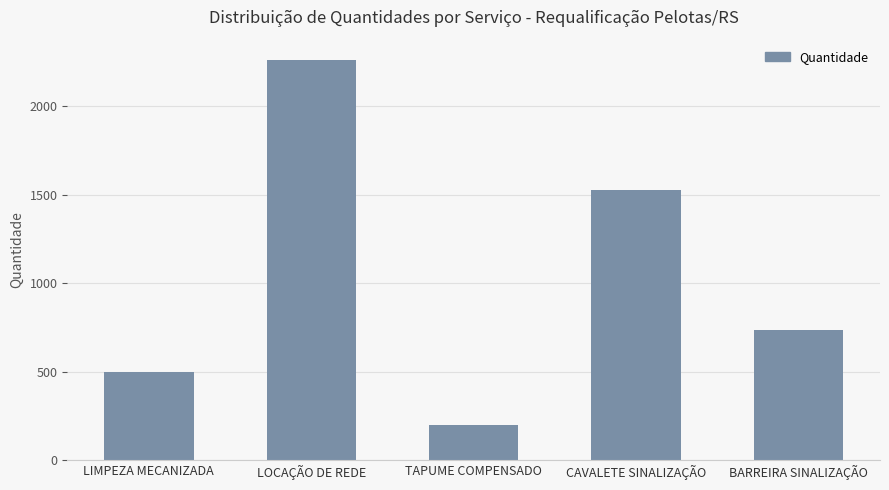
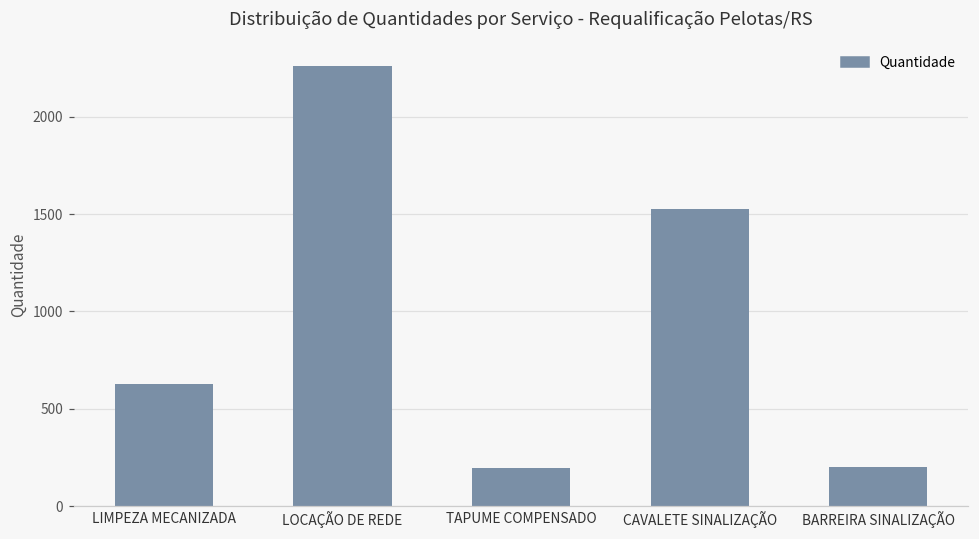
  {
-   "LIMPEZA MECANIZADA": 500,
+   "LIMPEZA MECANIZADA": 630,
    "LOCAÇÃO DE REDE": 2260,
    "TAPUME COMPENSADO": 200,
    "CAVALETE SINALIZAÇÃO": 1530,
-   "BARREIRA SINALIZAÇÃO": 740
+   "BARREIRA SINALIZAÇÃO": 200
  }
